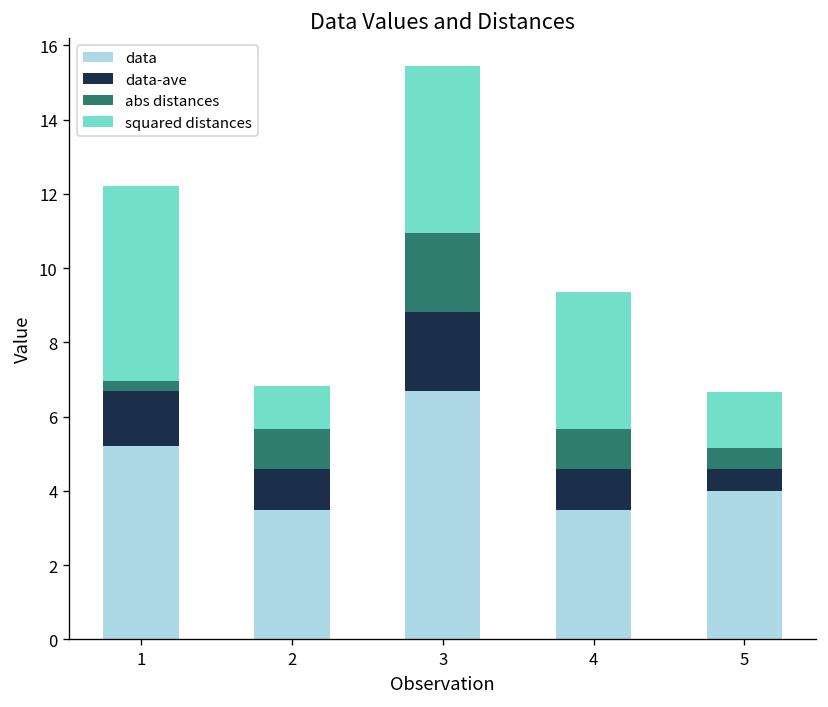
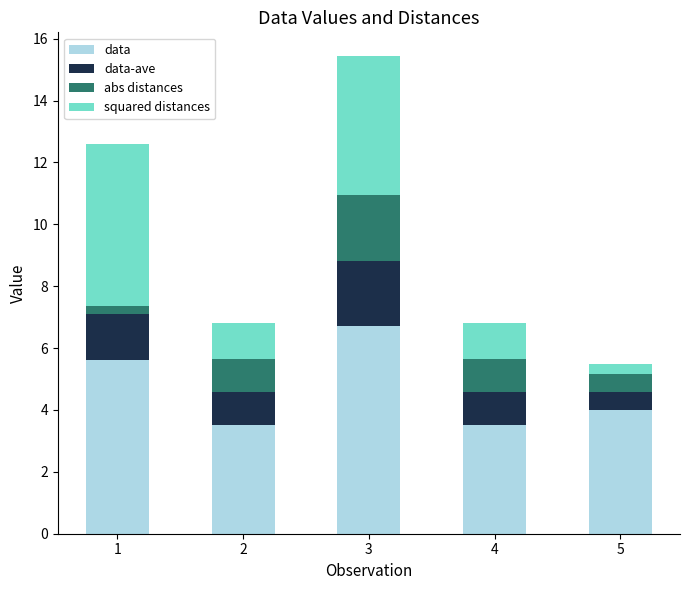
  {
    "data": {
-     "1": 5.2,
+     "1": 5.6,
      "2": 3.5,
      "3": 6.7,
      "4": 3.5,
      "5": 4.0
    },
    "data-ave": {
      "1": 1.5,
      "2": 1.1,
      "3": 2.1,
      "4": 1.1,
      "5": 0.6
    },
    "abs distances": {
      "1": 0.3,
      "2": 1.1,
      "3": 2.1,
      "4": 1.1,
      "5": 0.6
    },
    "squared distances": {
      "1": 5.2,
      "2": 1.2,
      "3": 4.5,
-     "4": 3.7,
-     "5": 1.5
+     "4": 1.2,
+     "5": 0.3
    }
  }
